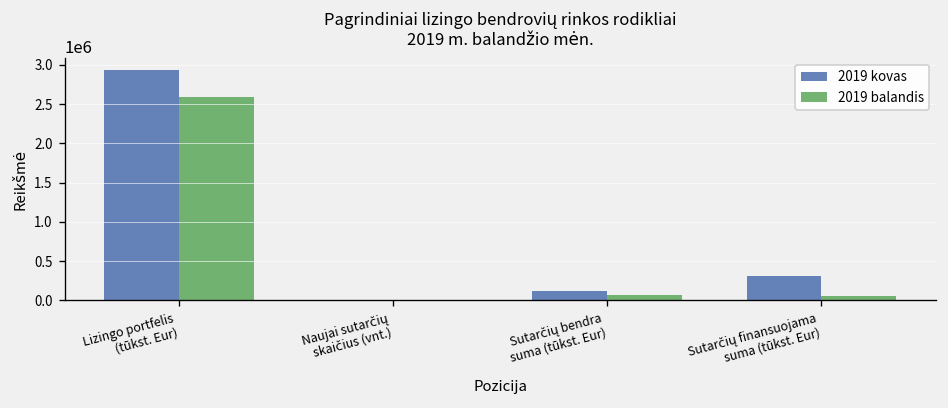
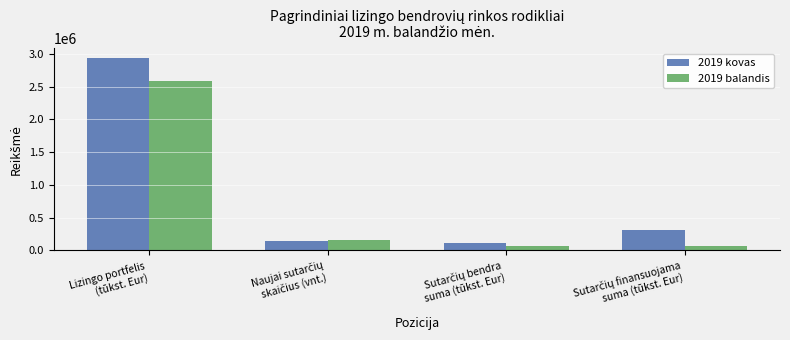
  {
    "2019 kovas": {
      "Lizingo portfelis (tūkst. Eur)": 2900000,
-     "Naujai sutarčių skaičius (vnt.)": 0,
+     "Naujai sutarčių skaičius (vnt.)": 100000,
      "Sutarčių bendra suma (tūkst. Eur)": 100000,
      "Sutarčių finansuojama suma (tūkst. Eur)": 300000
    },
    "2019 balandis": {
      "Lizingo portfelis (tūkst. Eur)": 2600000,
-     "Naujai sutarčių skaičius (vnt.)": 0,
+     "Naujai sutarčių skaičius (vnt.)": 200000,
      "Sutarčių bendra suma (tūkst. Eur)": 100000,
      "Sutarčių finansuojama suma (tūkst. Eur)": 100000
    }
  }
